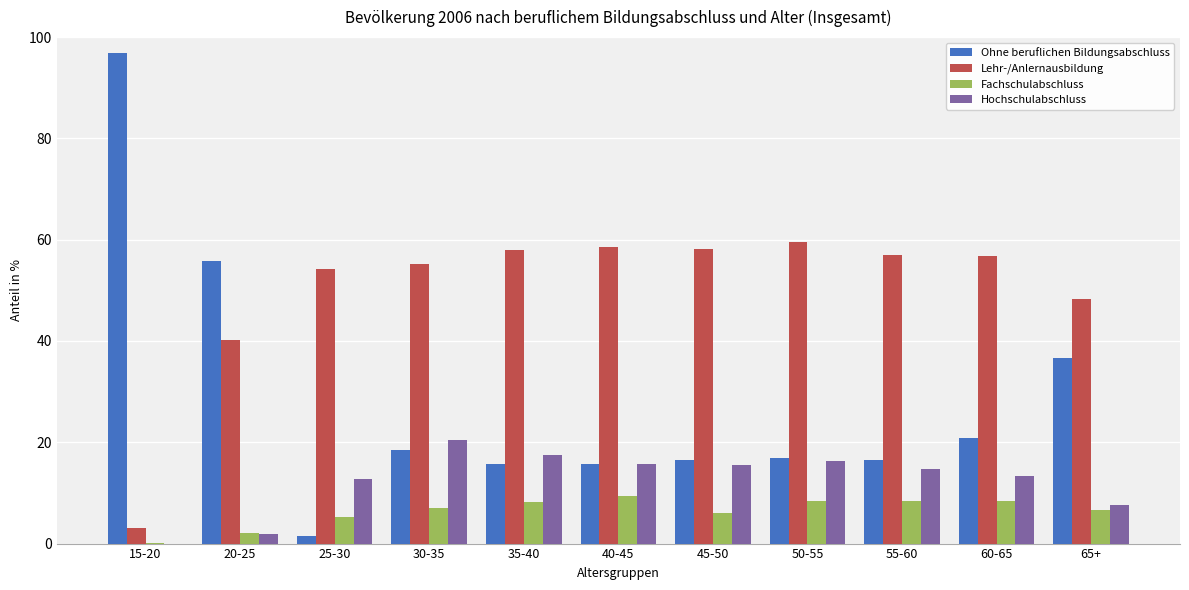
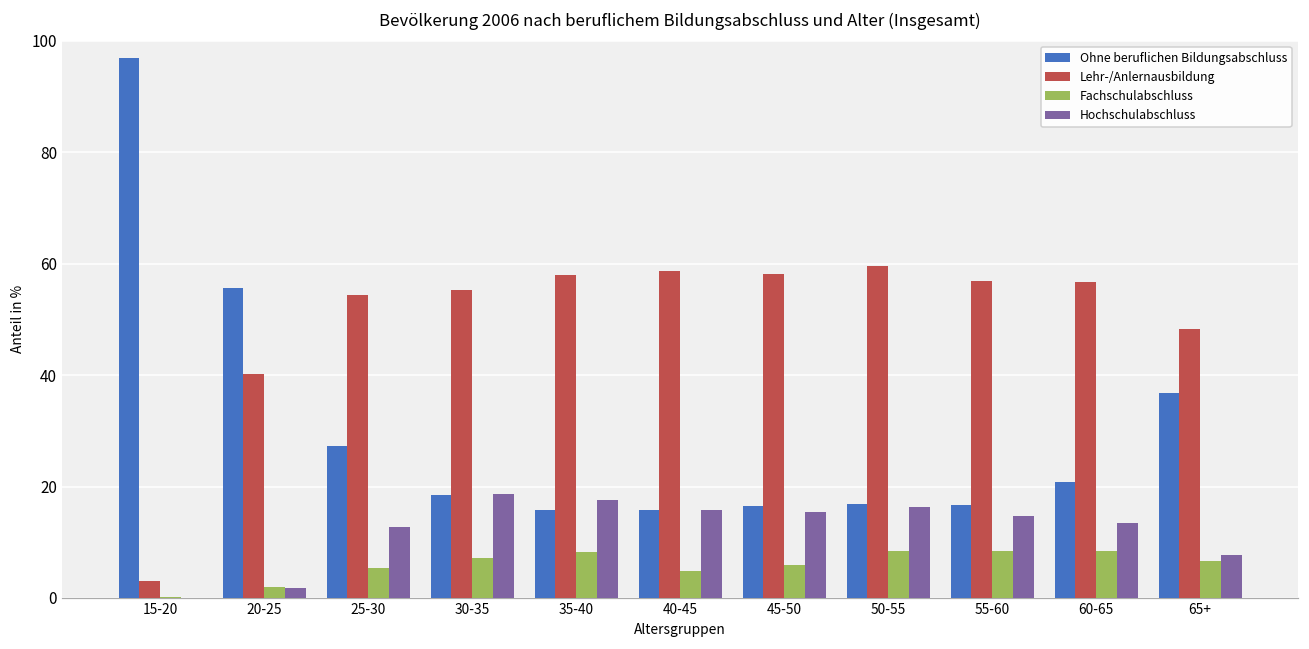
  {
    "Ohne beruflichen Bildungsabschluss": {
      "15-20": 97,
      "20-25": 56,
-     "25-30": 2,
+     "25-30": 27,
      "30-35": 19,
      "35-40": 16,
      "40-45": 16,
      "45-50": 17,
      "50-55": 17,
      "55-60": 17,
      "60-65": 21,
      "65+": 37
    },
    "Lehr-/Anlernausbildung": {
      "15-20": 3,
      "20-25": 40,
      "25-30": 54,
      "30-35": 55,
      "35-40": 58,
      "40-45": 59,
      "45-50": 58,
      "50-55": 60,
      "55-60": 57,
      "60-65": 57,
      "65+": 48
    },
    "Fachschulabschluss": {
      "20-25": 2,
      "25-30": 5,
      "30-35": 7,
      "35-40": 8,
-     "40-45": 9,
+     "40-45": 5,
      "45-50": 6,
      "50-55": 9,
      "55-60": 9,
      "60-65": 9,
      "65+": 7
    },
    "Hochschulabschluss": {
      "15-20": 0,
      "20-25": 2,
      "25-30": 13,
-     "30-35": 20,
+     "30-35": 19,
      "35-40": 18,
      "40-45": 16,
      "45-50": 16,
      "50-55": 16,
      "55-60": 15,
      "60-65": 13,
      "65+": 8
    }
  }
